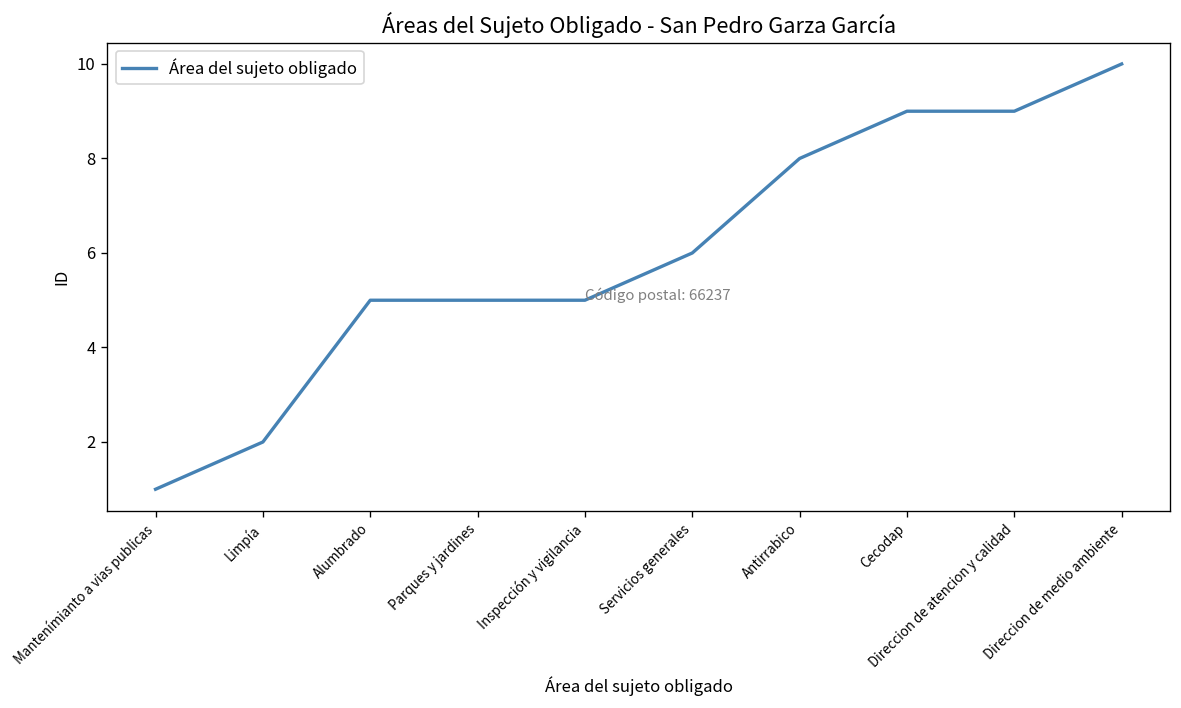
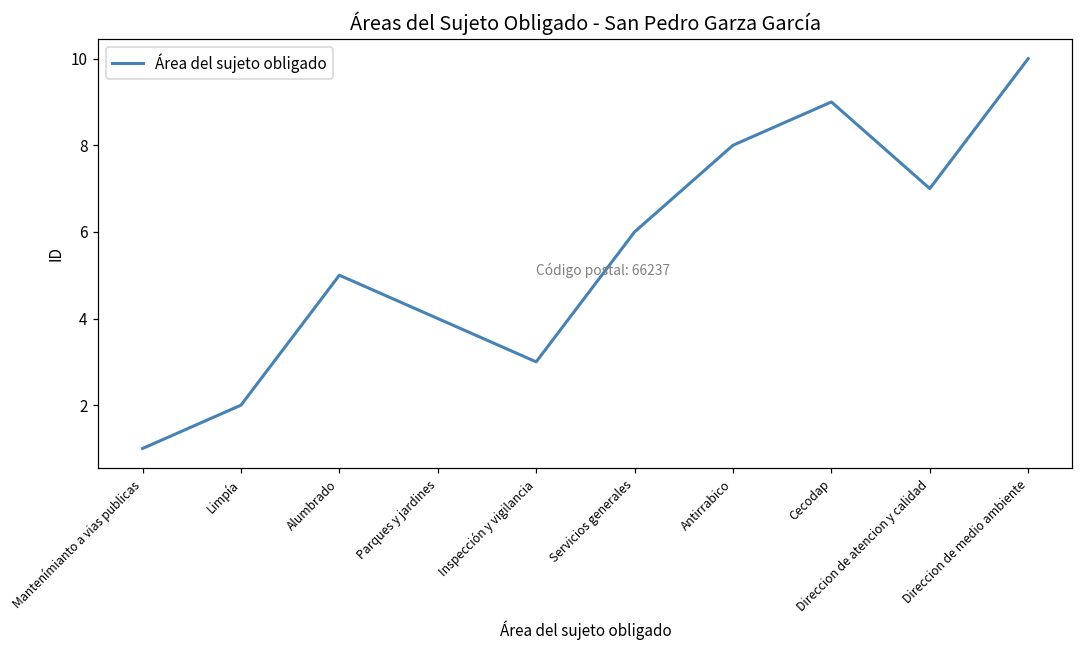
  {
    "Mantenímianto a vias publicas": 1,
    "Limpía": 2,
    "Alumbrado": 5,
-   "Parques y jardines": 5,
-   "Inspección y vigilancia": 5,
+   "Parques y jardines": 4,
+   "Inspección y vigilancia": 3,
    "Servicios generales": 6,
    "Antirrabico": 8,
    "Cecodap": 9,
-   "Direccion de atencion y calidad": 9,
+   "Direccion de atencion y calidad": 7,
    "Direccion de medio ambiente": 10
  }
